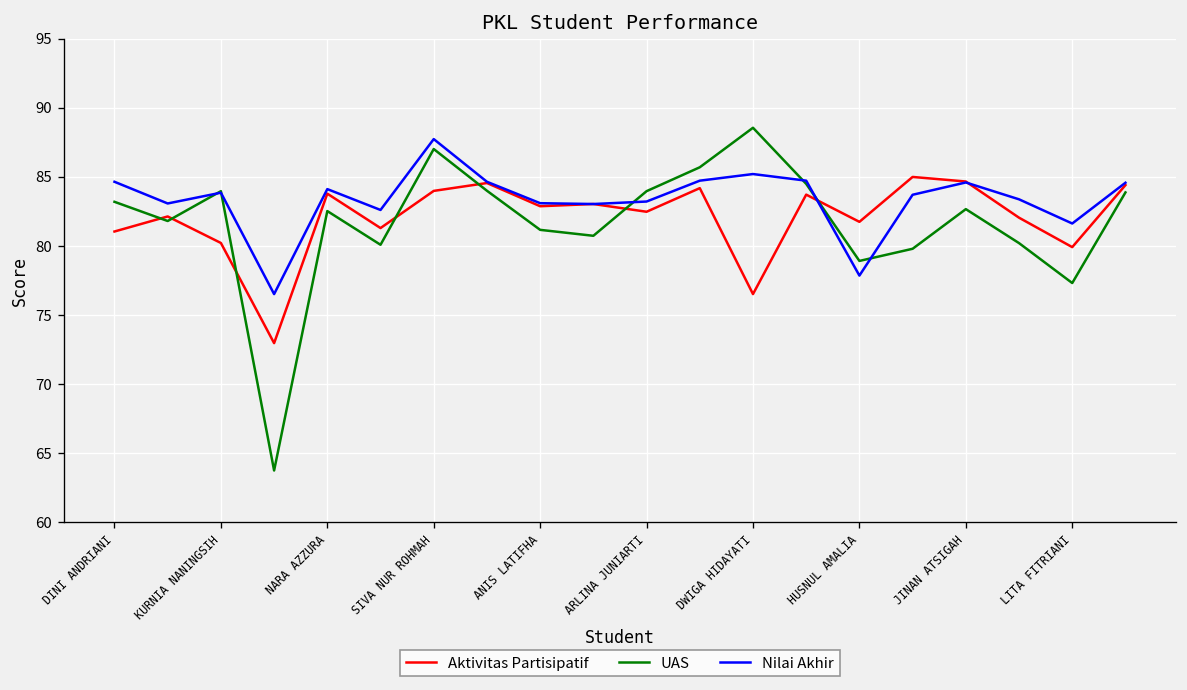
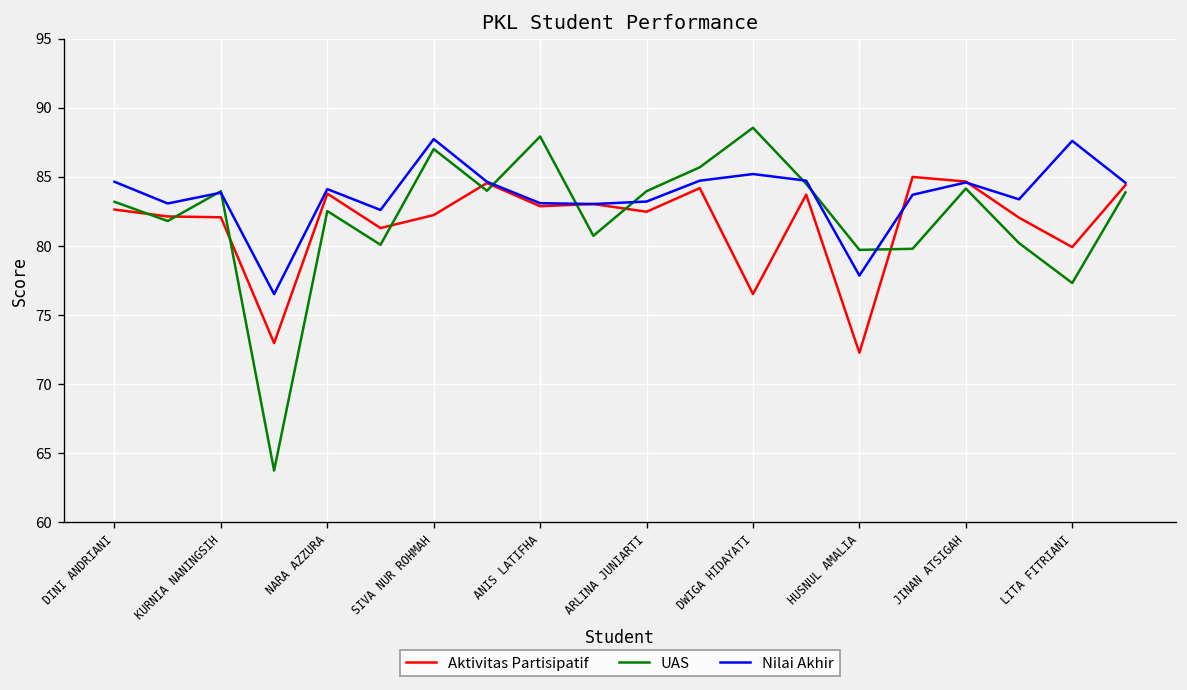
  {
    "Aktivitas Partisipatif": {
-     "DINI ANDRIANI": 81.0,
-     "KURNIA NANINGSIH": 80.2,
+     "DINI ANDRIANI": 82.6,
+     "KURNIA NANINGSIH": 82.1,
      "NARA AZZURA": 83.8,
-     "SIVA NUR ROHMAH": 84.0,
+     "SIVA NUR ROHMAH": 82.2,
      "ARLINA JUNIARTI": 82.5,
      "DWIGA HIDAYATI": 76.5,
-     "HUSNUL AMALIA": 81.7,
+     "HUSNUL AMALIA": 72.3,
      "LITA FITRIANI": 79.9
    },
    "UAS": {
      "DINI ANDRIANI": 83.2,
      "NARA AZZURA": 82.5,
      "SIVA NUR ROHMAH": 87.0,
-     "ANIS LATIFHA": 81.2,
+     "ANIS LATIFHA": 87.9,
      "ARLINA JUNIARTI": 84.0,
      "DWIGA HIDAYATI": 88.5,
-     "HUSNUL AMALIA": 78.9,
-     "JINAN ATSIGAH": 82.7,
+     "HUSNUL AMALIA": 79.7,
+     "JINAN ATSIGAH": 84.1,
      "LITA FITRIANI": 77.3
    },
    "Nilai Akhir": {
      "DINI ANDRIANI": 84.6,
      "NARA AZZURA": 84.1,
      "SIVA NUR ROHMAH": 87.7,
      "ARLINA JUNIARTI": 83.2,
      "DWIGA HIDAYATI": 85.2,
      "HUSNUL AMALIA": 77.8,
-     "LITA FITRIANI": 81.6
+     "LITA FITRIANI": 87.6
    }
  }
